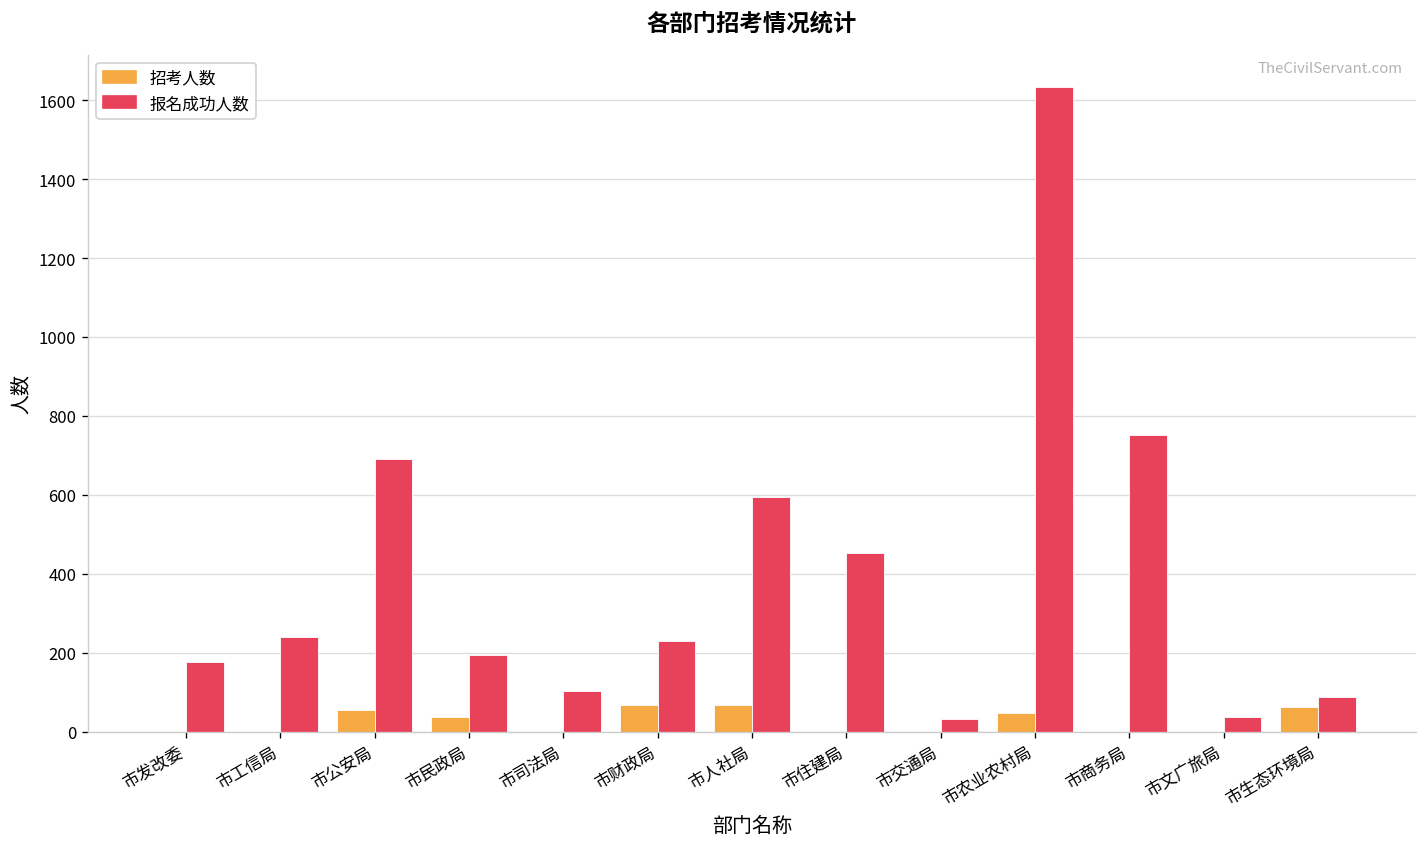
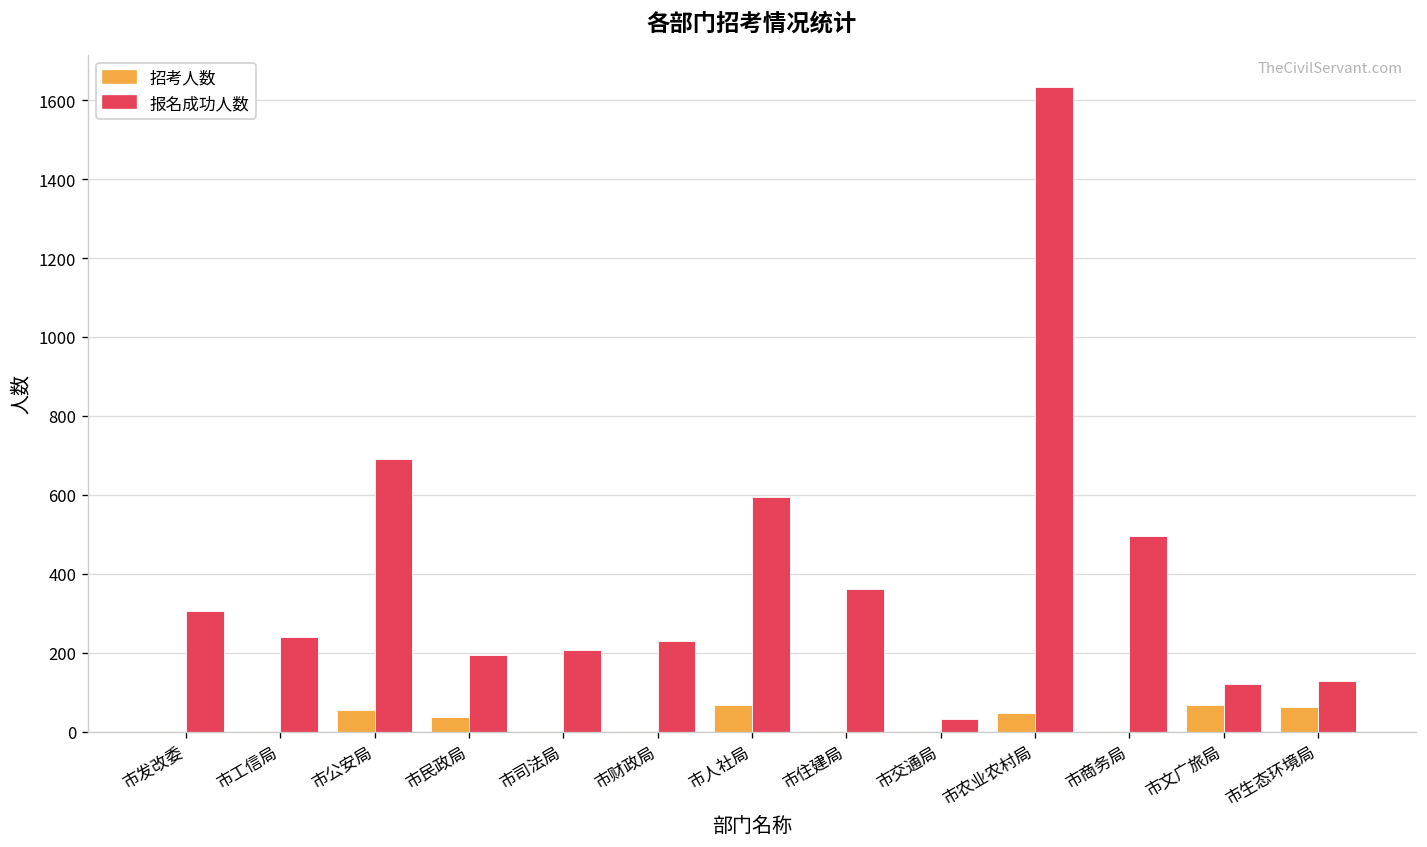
  {
    "招考人数": {
      "市公安局": 60,
      "市民政局": 40,
-     "市财政局": 70,
+     "市财政局": 0,
      "市人社局": 70,
      "市农业农村局": 50,
-     "市文广旅局": 0,
+     "市文广旅局": 70,
      "市生态环境局": 60
    },
    "报名成功人数": {
-     "市发改委": 180,
+     "市发改委": 310,
      "市工信局": 240,
      "市公安局": 690,
      "市民政局": 190,
-     "市司法局": 100,
+     "市司法局": 210,
      "市财政局": 230,
      "市人社局": 600,
-     "市住建局": 450,
+     "市住建局": 360,
      "市交通局": 30,
      "市农业农村局": 1630,
-     "市商务局": 750,
-     "市文广旅局": 40,
-     "市生态环境局": 90
+     "市商务局": 500,
+     "市文广旅局": 120,
+     "市生态环境局": 130
    }
  }
